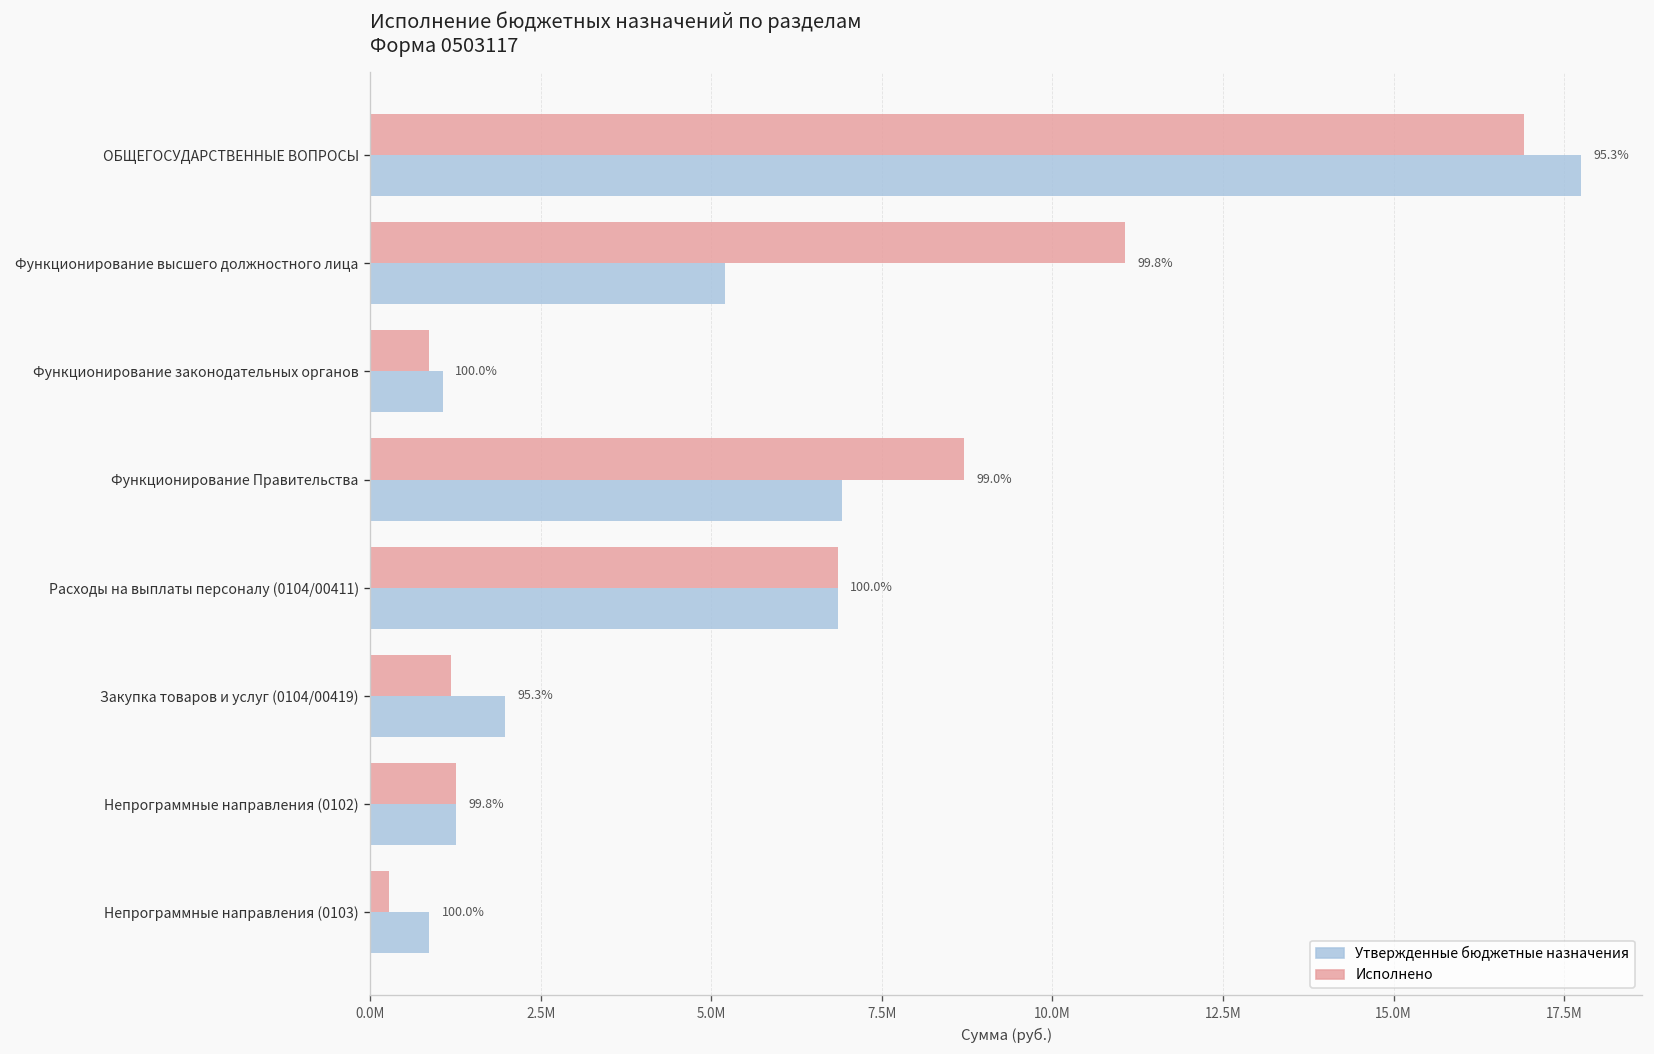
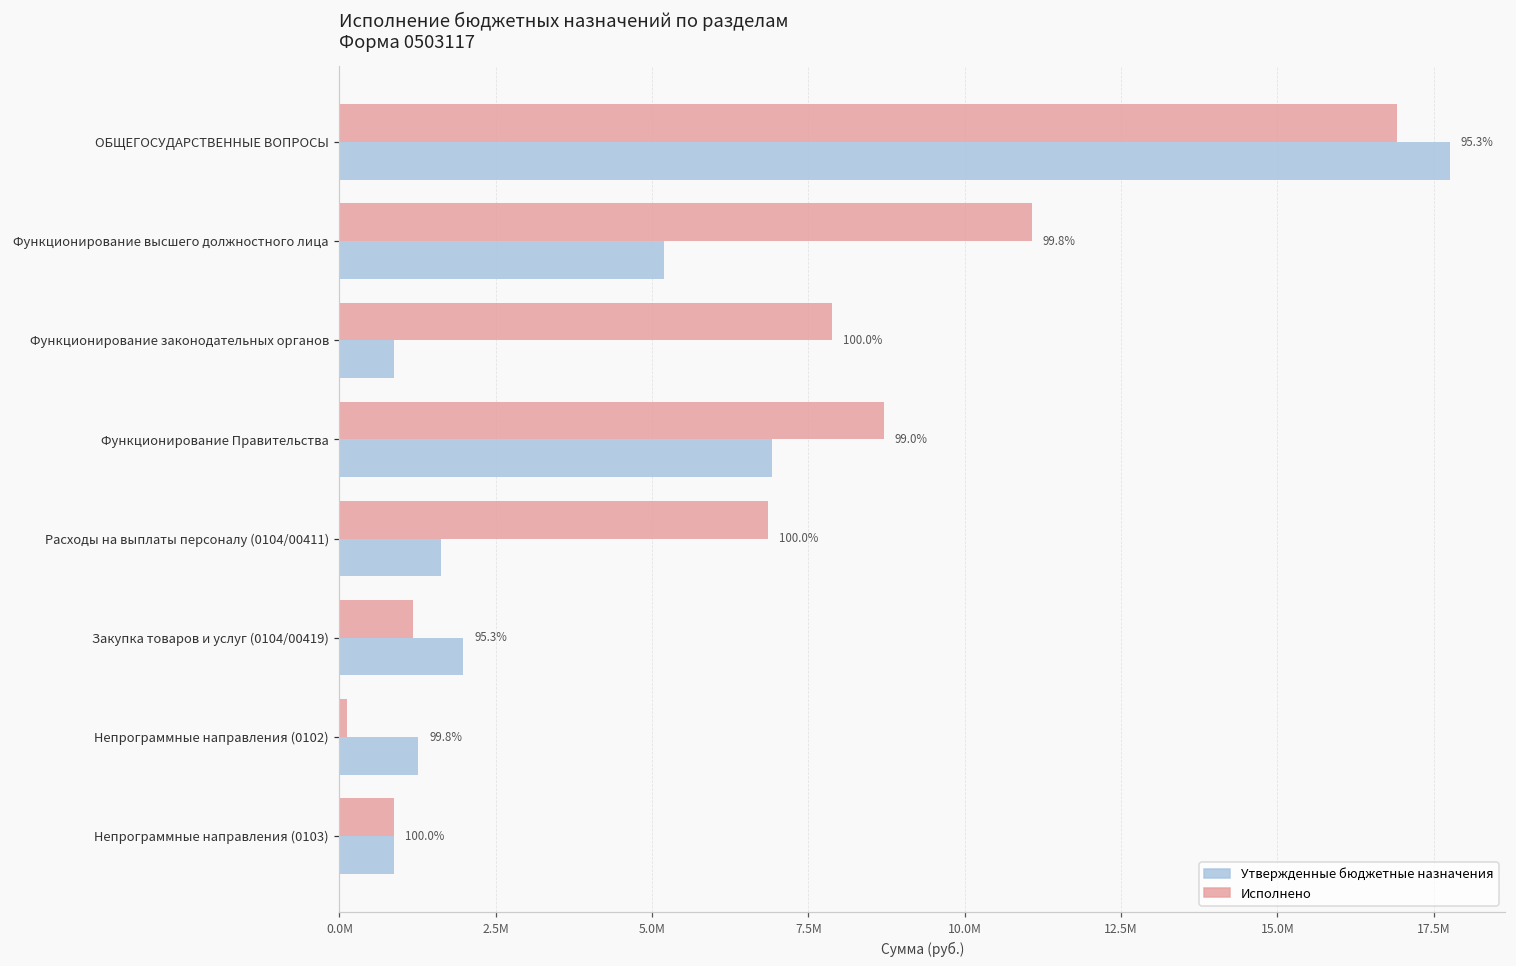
  {
    "Утвержденные бюджетные назначения": {
      "Функционирование высшего должностного лица": 5200000,
-     "Функционирование законодательных органов": 1100000,
+     "Функционирование законодательных органов": 900000,
      "Функционирование Правительства": 6900000,
-     "Расходы на выплаты персоналу (0104/00411)": 6900000
+     "Расходы на выплаты персоналу (0104/00411)": 1600000
    },
    "Исполнено": {
      "ОБЩЕГОСУДАРСТВЕННЫЕ ВОПРОСЫ": 16900000,
-     "Функционирование законодательных органов": 900000,
+     "Функционирование законодательных органов": 7900000,
      "Закупка товаров и услуг (0104/00419)": 1200000,
-     "Непрограммные направления (0102)": 1300000,
-     "Непрограммные направления (0103)": 300000
+     "Непрограммные направления (0102)": 100000,
+     "Непрограммные направления (0103)": 900000
    }
  }
